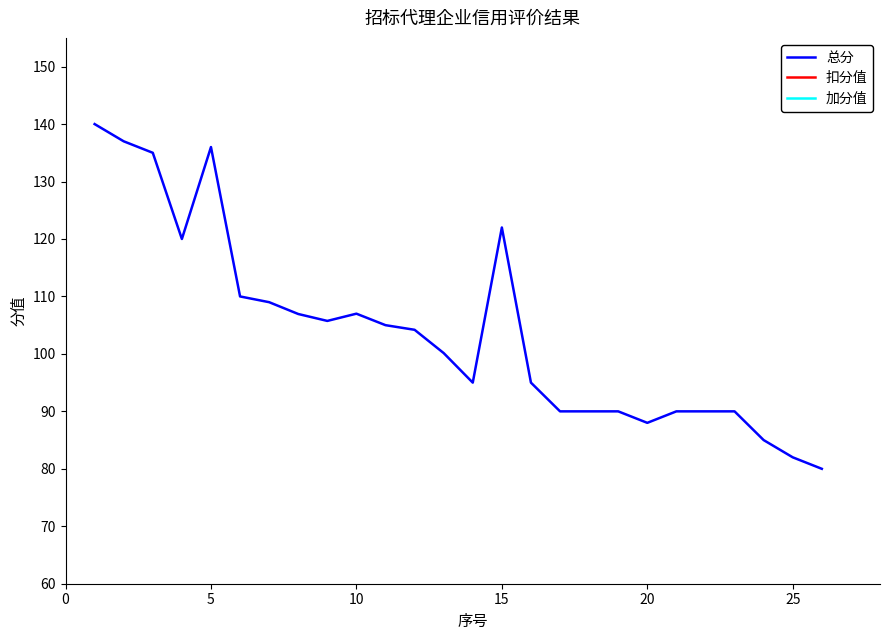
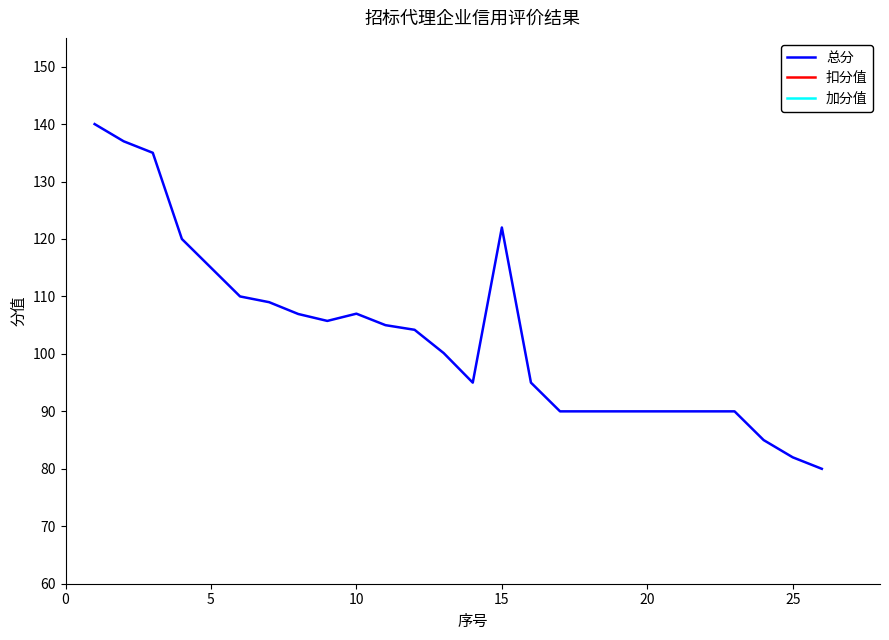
  {
    "总分": {
-     "5": 136,
+     "5": 115,
      "10": 107,
      "15": 122,
-     "20": 88,
+     "20": 90,
      "25": 82
    }
  }
